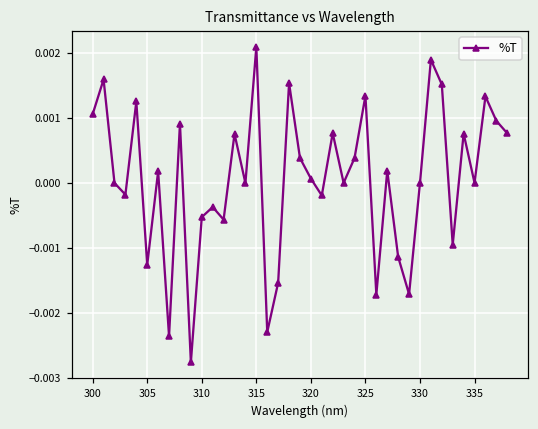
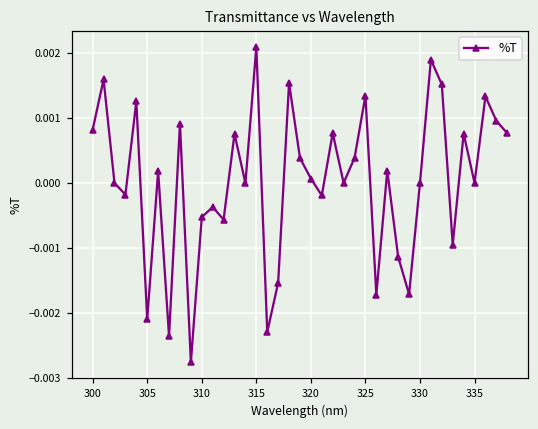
  {
-   "300": 0.0011,
-   "305": -0.0013,
+   "300": 0.0008,
+   "305": -0.0021,
    "310": -0.0005,
    "315": 0.0021,
    "320": 0.0001,
    "325": 0.0013,
    "330": 0.0000,
    "335": 0.0000
  }
